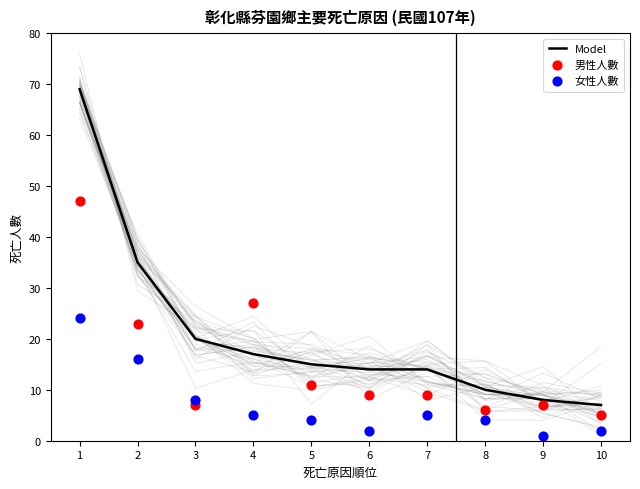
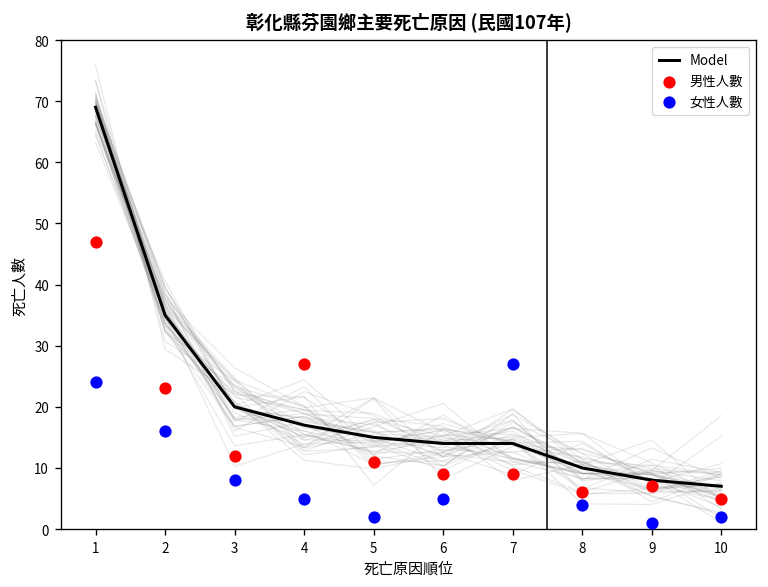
  {
    "男性人數": {
-     "3": 7
+     "3": 12
    },
    "女性人數": {
-     "5": 4,
-     "6": 2,
-     "7": 5
+     "5": 2,
+     "6": 5,
+     "7": 27
    }
  }
